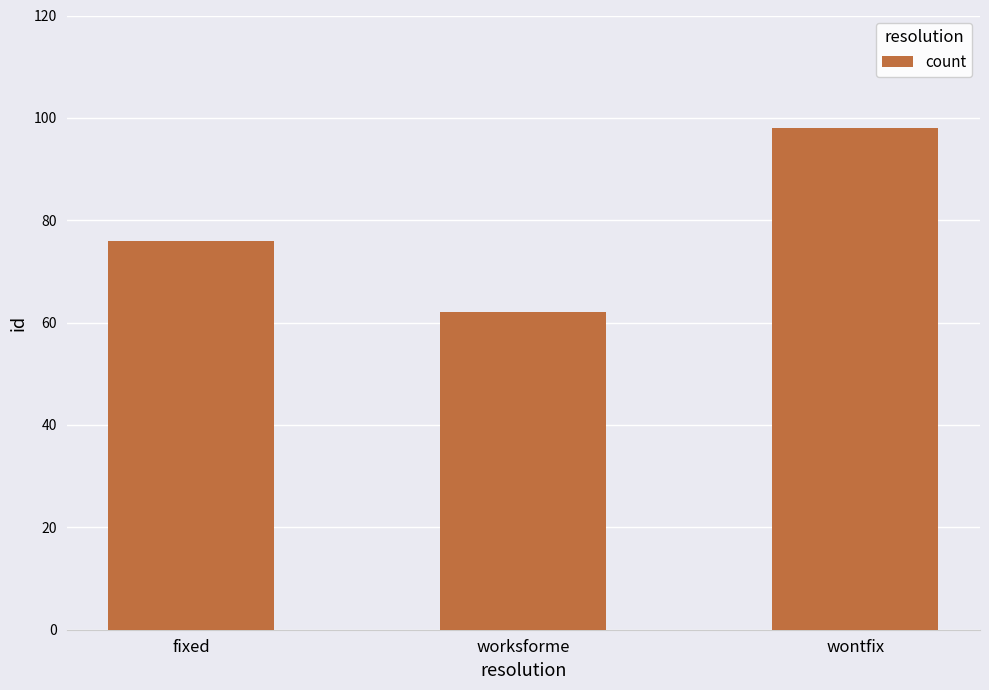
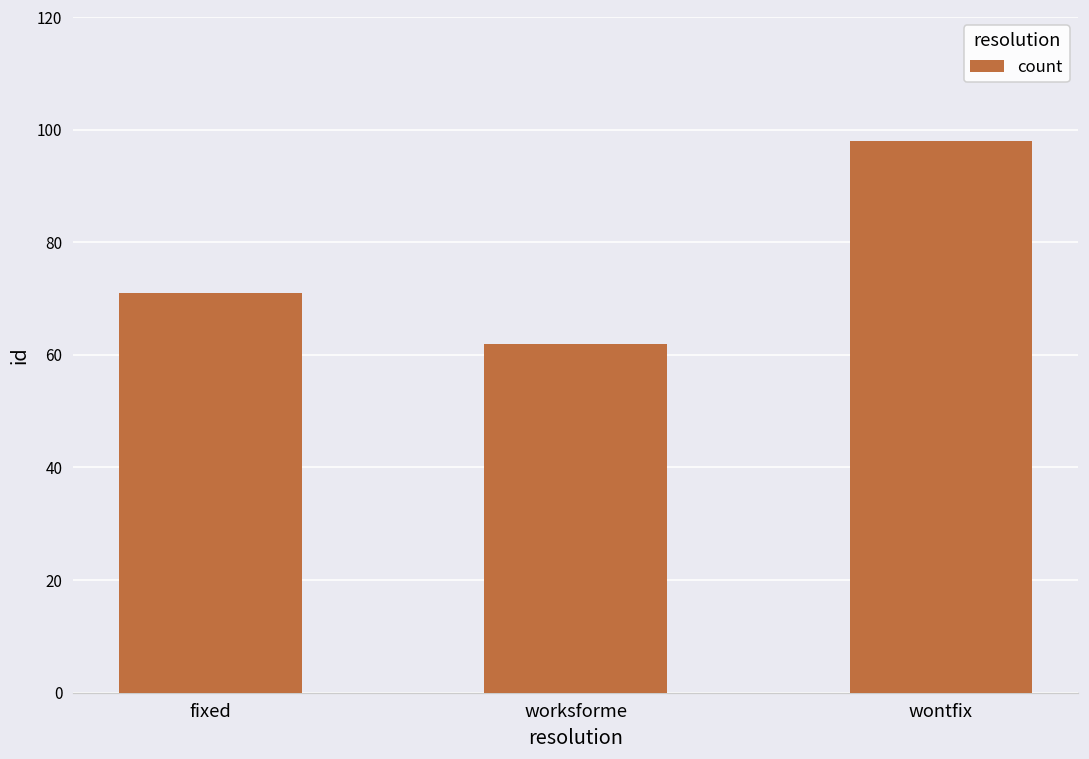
  {
-   "fixed": 76,
+   "fixed": 71,
    "worksforme": 62,
    "wontfix": 98
  }
